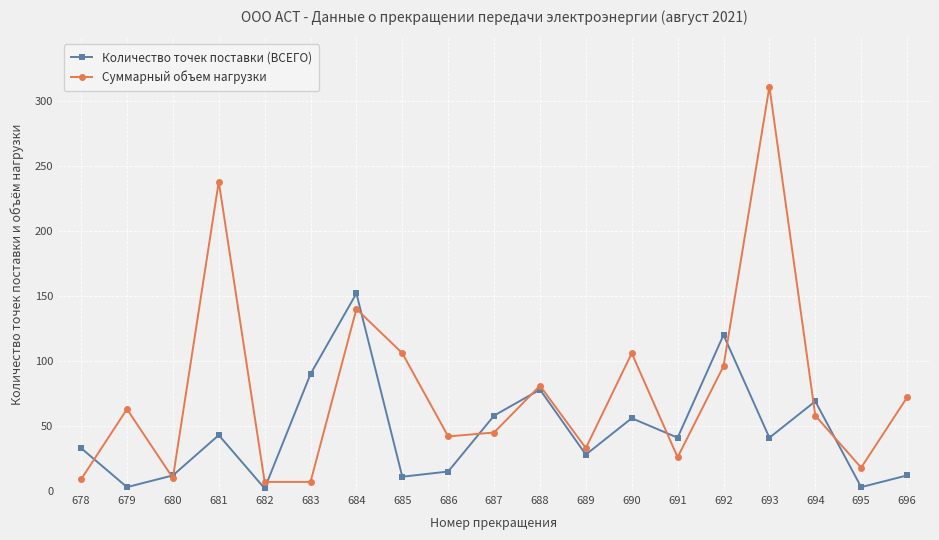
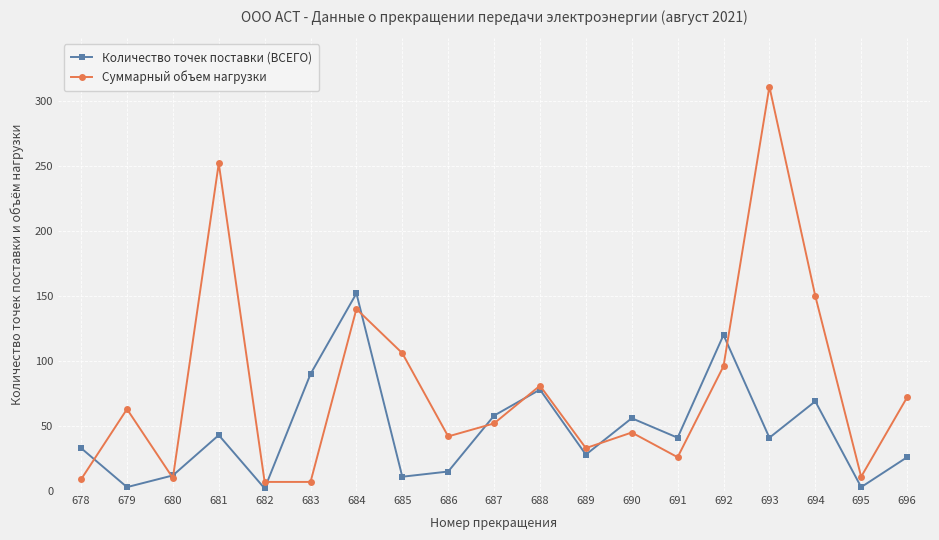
  {
    "Количество точек поставки (ВСЕГО)": {
      "678": 33,
      "679": 3,
      "680": 12,
      "681": 43,
      "682": 2,
      "683": 90,
      "684": 152,
      "685": 11,
      "686": 15,
      "687": 58,
      "688": 78,
      "689": 28,
      "690": 56,
      "691": 41,
      "692": 120,
      "693": 41,
      "694": 69,
      "695": 3,
-     "696": 12
+     "696": 26
    },
    "Суммарный объем нагрузки": {
      "678": 9,
      "679": 63,
      "680": 10,
-     "681": 238,
+     "681": 252,
      "682": 7,
      "683": 7,
      "684": 140,
      "685": 106,
      "686": 42,
-     "687": 45,
+     "687": 52,
      "688": 81,
      "689": 33,
-     "690": 106,
+     "690": 45,
      "691": 26,
      "692": 96,
      "693": 311,
-     "694": 58,
-     "695": 18,
+     "694": 150,
+     "695": 11,
      "696": 72
    }
  }
